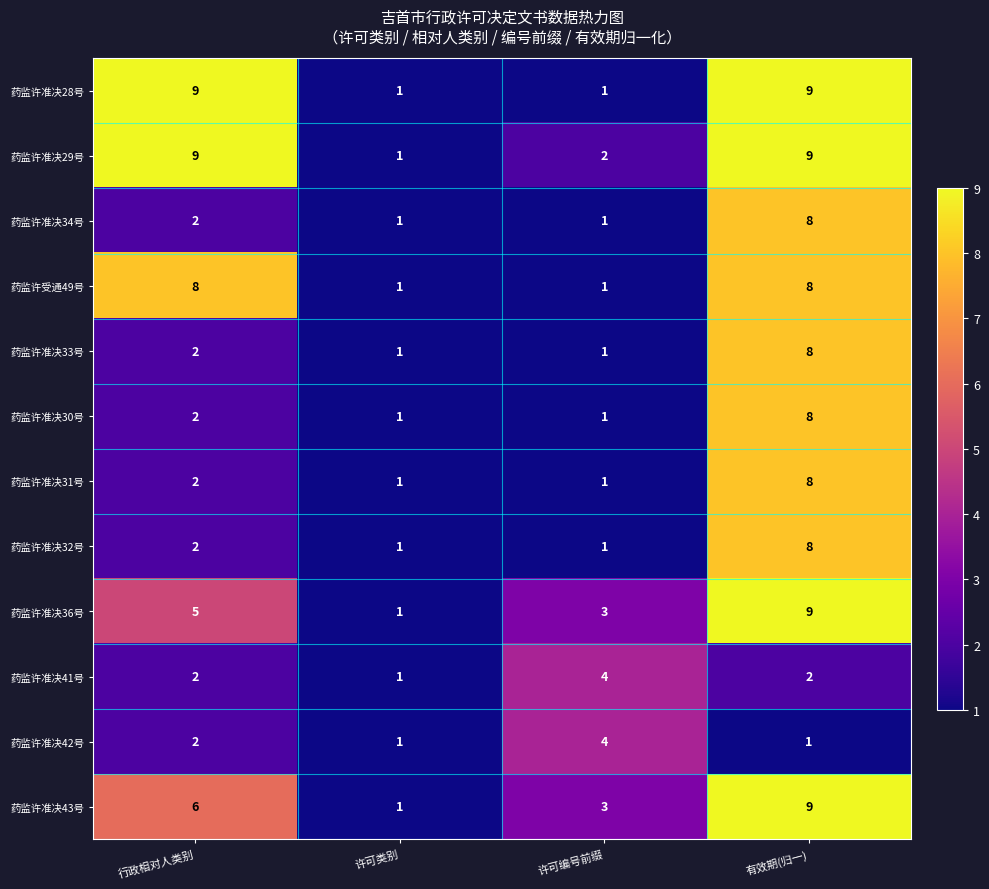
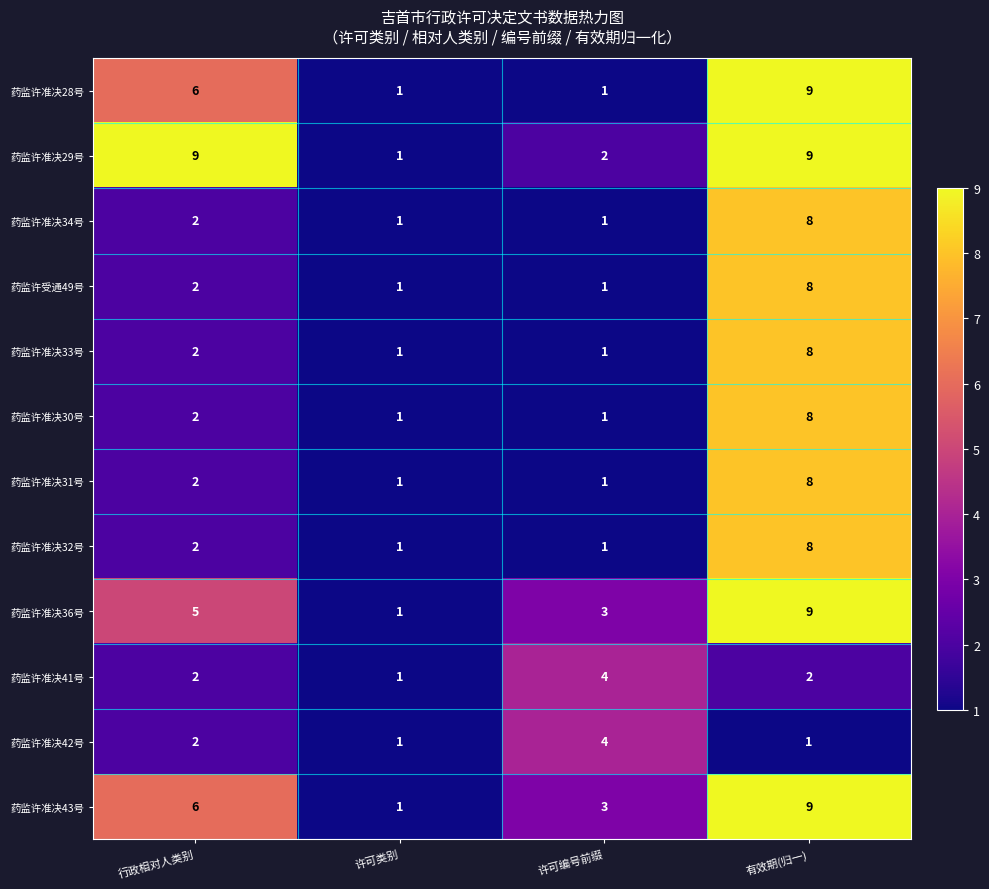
  {
    "药监许准决28号": {
-     "行政相对人类别": 9,
+     "行政相对人类别": 6,
      "许可类别": 1,
      "许可编号前缀": 1,
      "有效期(归一)": 9
    },
    "药监许准决29号": {
      "行政相对人类别": 9,
      "许可类别": 1,
      "许可编号前缀": 2,
      "有效期(归一)": 9
    },
    "药监许准决34号": {
      "行政相对人类别": 2,
      "许可类别": 1,
      "许可编号前缀": 1,
      "有效期(归一)": 8
    },
    "药监许受通49号": {
-     "行政相对人类别": 8,
+     "行政相对人类别": 2,
      "许可类别": 1,
      "许可编号前缀": 1,
      "有效期(归一)": 8
    },
    "药监许准决33号": {
      "行政相对人类别": 2,
      "许可类别": 1,
      "许可编号前缀": 1,
      "有效期(归一)": 8
    },
    "药监许准决30号": {
      "行政相对人类别": 2,
      "许可类别": 1,
      "许可编号前缀": 1,
      "有效期(归一)": 8
    },
    "药监许准决31号": {
      "行政相对人类别": 2,
      "许可类别": 1,
      "许可编号前缀": 1,
      "有效期(归一)": 8
    },
    "药监许准决32号": {
      "行政相对人类别": 2,
      "许可类别": 1,
      "许可编号前缀": 1,
      "有效期(归一)": 8
    },
    "药监许准决36号": {
      "行政相对人类别": 5,
      "许可类别": 1,
      "许可编号前缀": 3,
      "有效期(归一)": 9
    },
    "药监许准决41号": {
      "行政相对人类别": 2,
      "许可类别": 1,
      "许可编号前缀": 4,
      "有效期(归一)": 2
    },
    "药监许准决42号": {
      "行政相对人类别": 2,
      "许可类别": 1,
      "许可编号前缀": 4,
      "有效期(归一)": 1
    },
    "药监许准决43号": {
      "行政相对人类别": 6,
      "许可类别": 1,
      "许可编号前缀": 3,
      "有效期(归一)": 9
    }
  }
